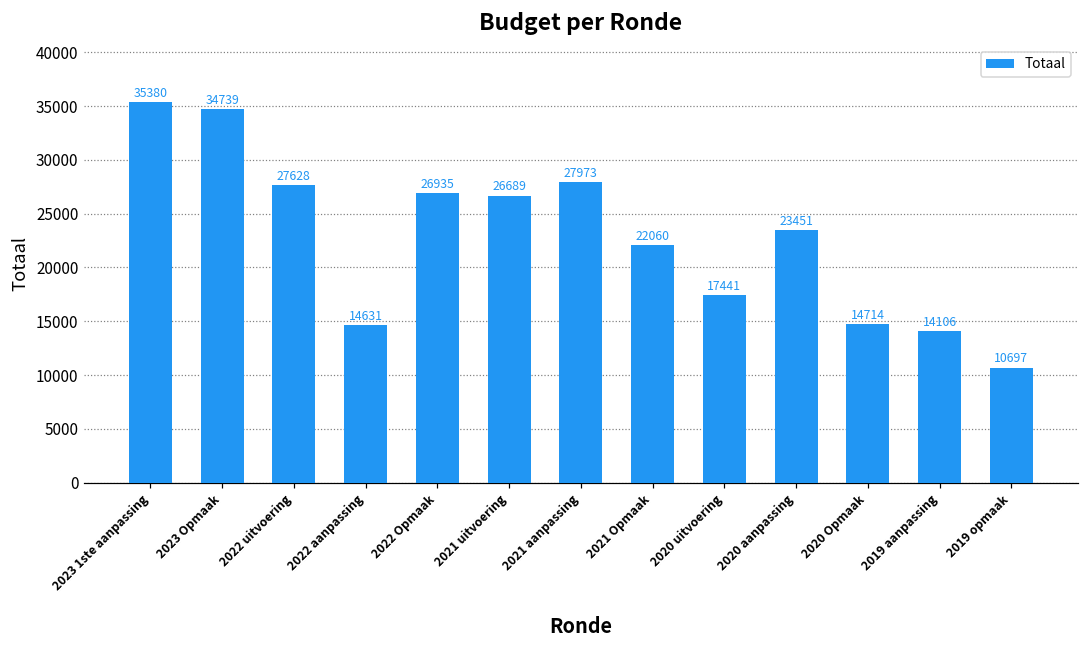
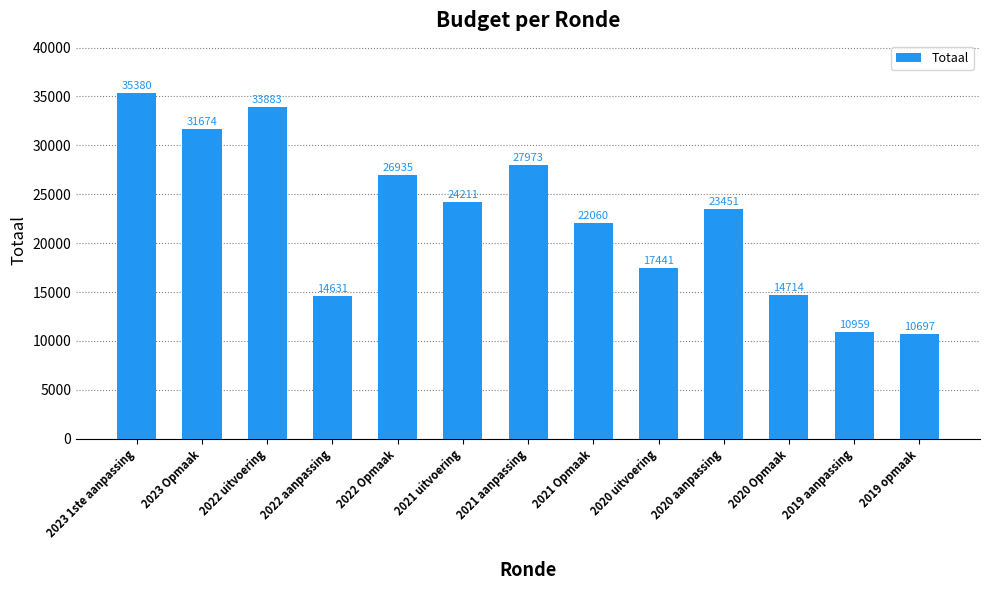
  {
    "2023 1ste aanpassing": 35380,
-   "2023 Opmaak": 34739,
-   "2022 uitvoering": 27628,
+   "2023 Opmaak": 31674,
+   "2022 uitvoering": 33883,
    "2022 aanpassing": 14631,
    "2022 Opmaak": 26935,
-   "2021 uitvoering": 26689,
+   "2021 uitvoering": 24211,
    "2021 aanpassing": 27973,
    "2021 Opmaak": 22060,
    "2020 uitvoering": 17441,
    "2020 aanpassing": 23451,
    "2020 Opmaak": 14714,
-   "2019 aanpassing": 14106,
+   "2019 aanpassing": 10959,
    "2019 opmaak": 10697
  }
